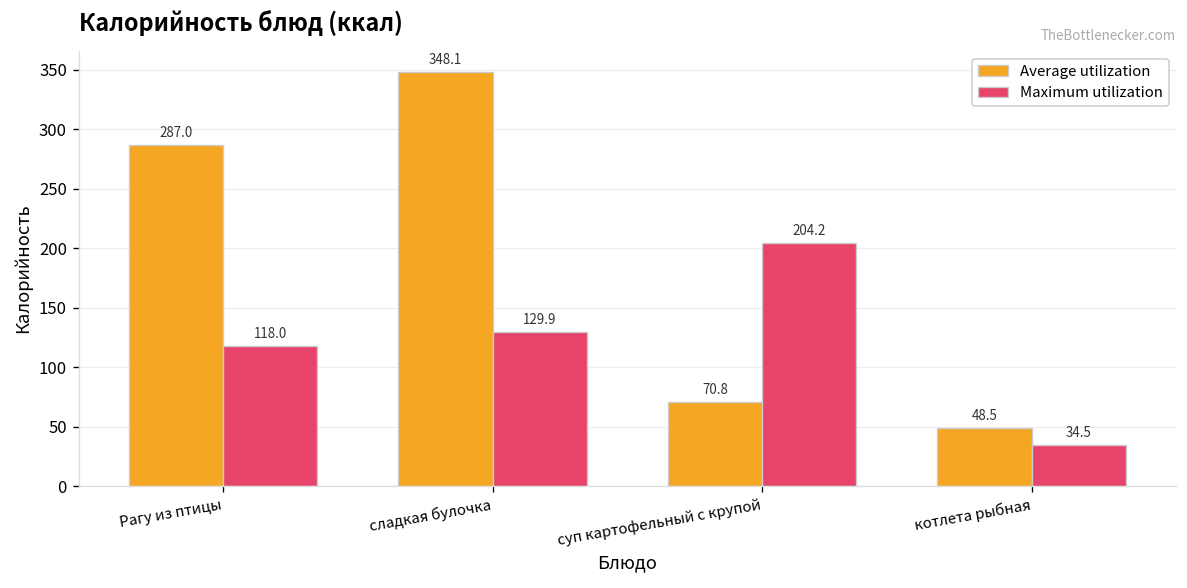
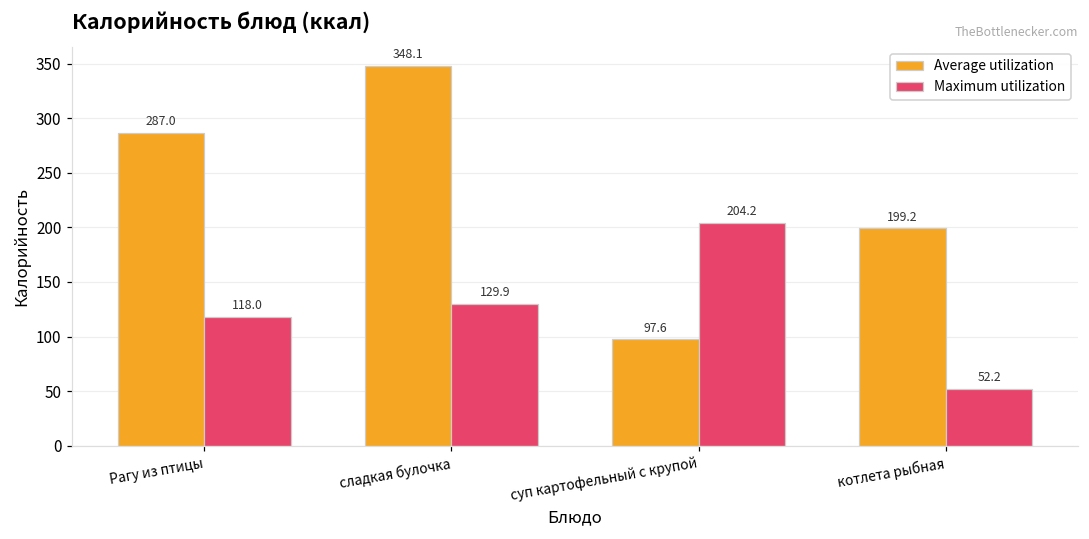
  {
    "Average utilization": {
      "Рагу из птицы": 287.0,
      "сладкая булочка": 348.1,
-     "суп картофельный с крупой": 70.8,
-     "котлета рыбная": 48.5
+     "суп картофельный с крупой": 97.6,
+     "котлета рыбная": 199.2
    },
    "Maximum utilization": {
      "Рагу из птицы": 118.0,
      "сладкая булочка": 129.9,
      "суп картофельный с крупой": 204.2,
-     "котлета рыбная": 34.5
+     "котлета рыбная": 52.2
    }
  }
